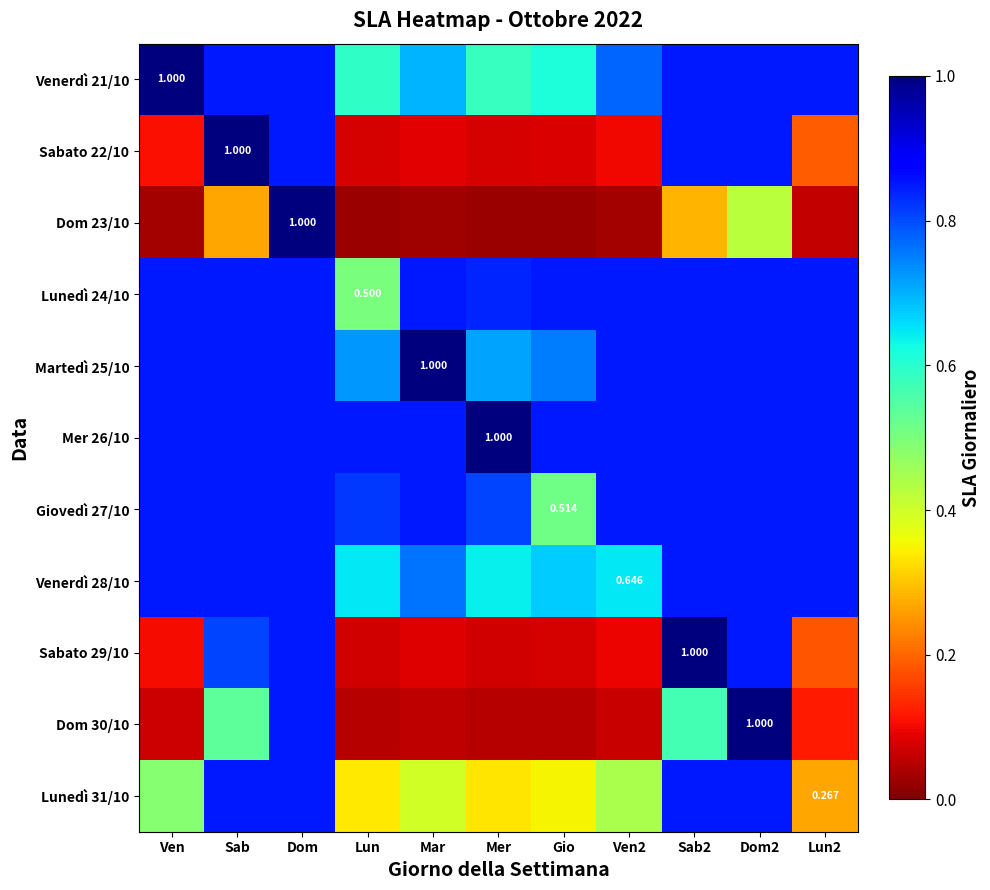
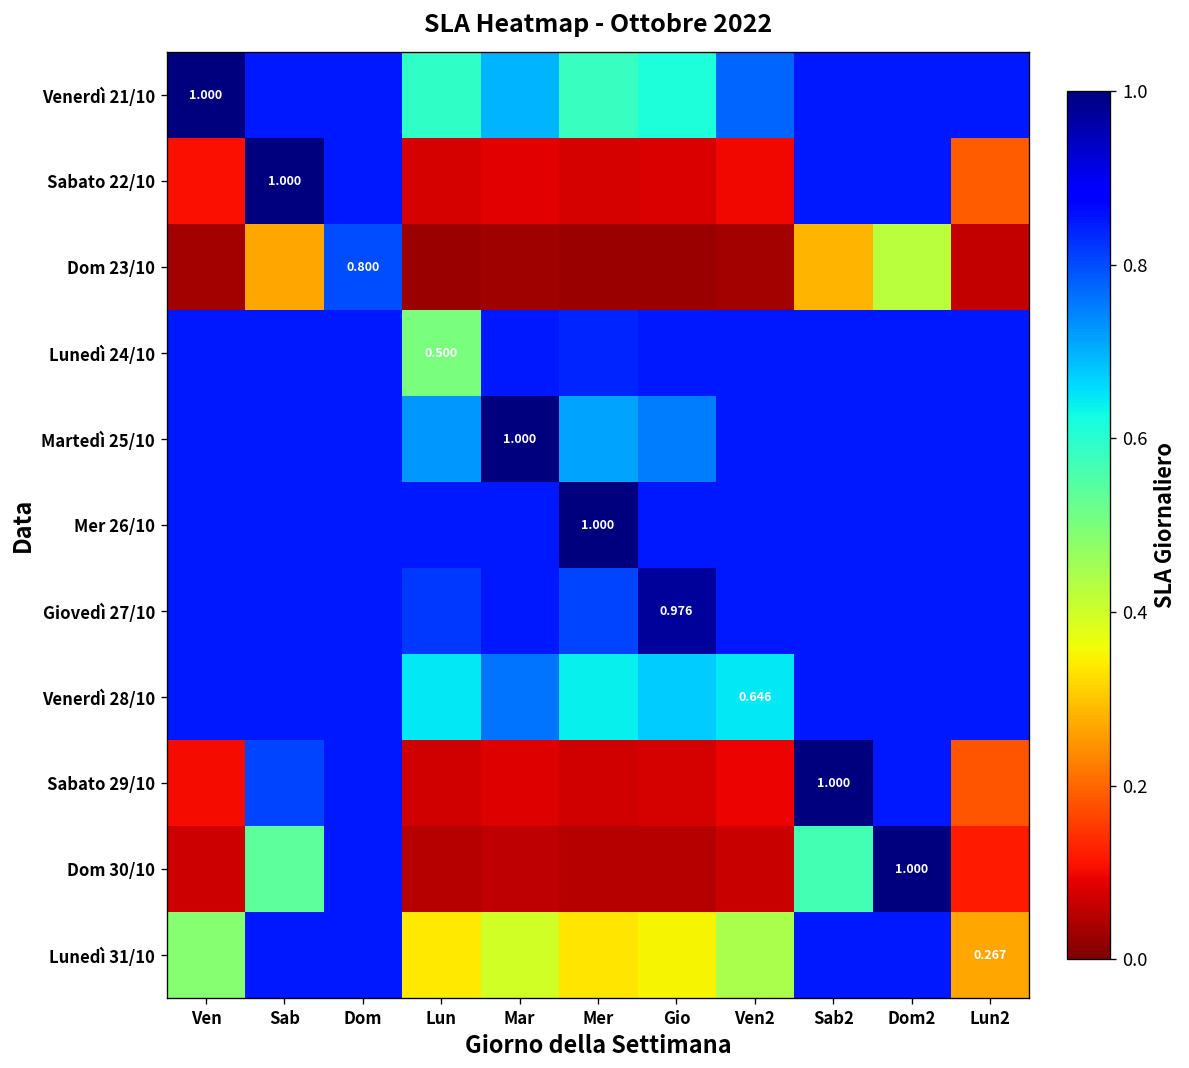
  {
    "Venerdì 21/10": {
      "Ven": 1.000
    },
    "Sabato 22/10": {
      "Sab": 1.000
    },
    "Dom 23/10": {
-     "Dom": 1.000
+     "Dom": 0.800
    },
    "Lunedì 24/10": {
      "Lun": 0.500
    },
    "Martedì 25/10": {
      "Mar": 1.000
    },
    "Mer 26/10": {
      "Mer": 1.000
    },
    "Giovedì 27/10": {
-     "Gio": 0.514
+     "Gio": 0.976
    },
    "Venerdì 28/10": {
      "Ven2": 0.646
    },
    "Sabato 29/10": {
      "Sab2": 1.000
    },
    "Dom 30/10": {
      "Dom2": 1.000
    },
    "Lunedì 31/10": {
      "Lun2": 0.267
    }
  }
